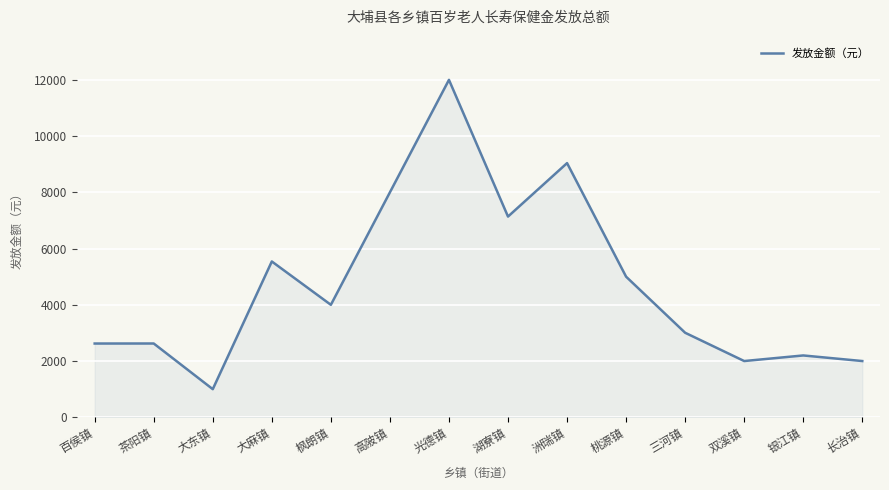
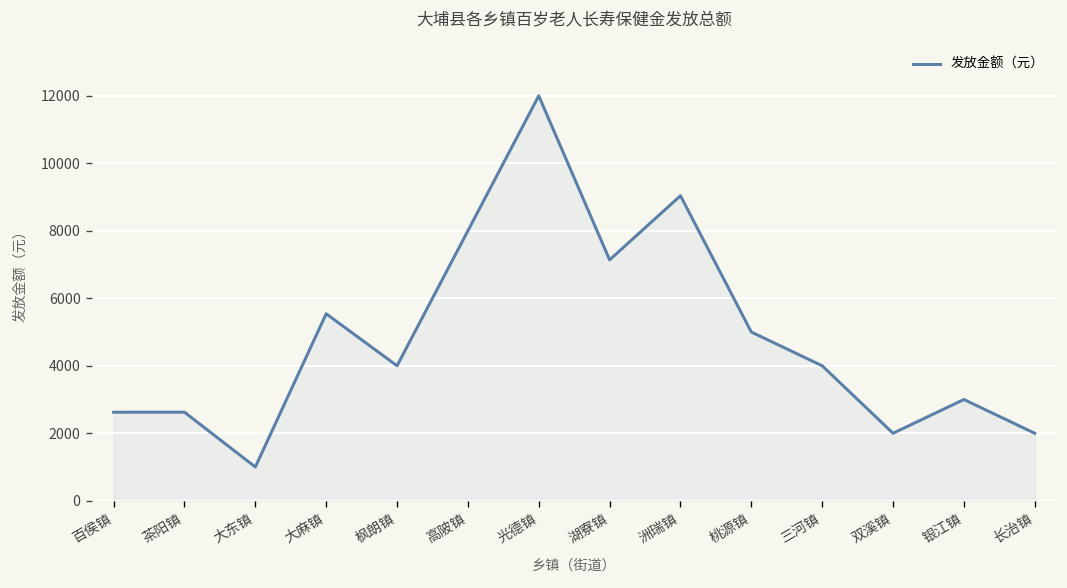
  {
    "百侯镇": 2600,
    "茶阳镇": 2600,
    "大东镇": 1000,
    "大麻镇": 5500,
    "枫朗镇": 4000,
    "高陂镇": 8000,
    "光德镇": 12000,
    "湖寮镇": 7100,
    "洲瑞镇": 9000,
    "桃源镇": 5000,
-   "三河镇": 3000,
+   "三河镇": 4000,
    "双溪镇": 2000,
-   "银江镇": 2200,
+   "银江镇": 3000,
    "长治镇": 2000
  }
